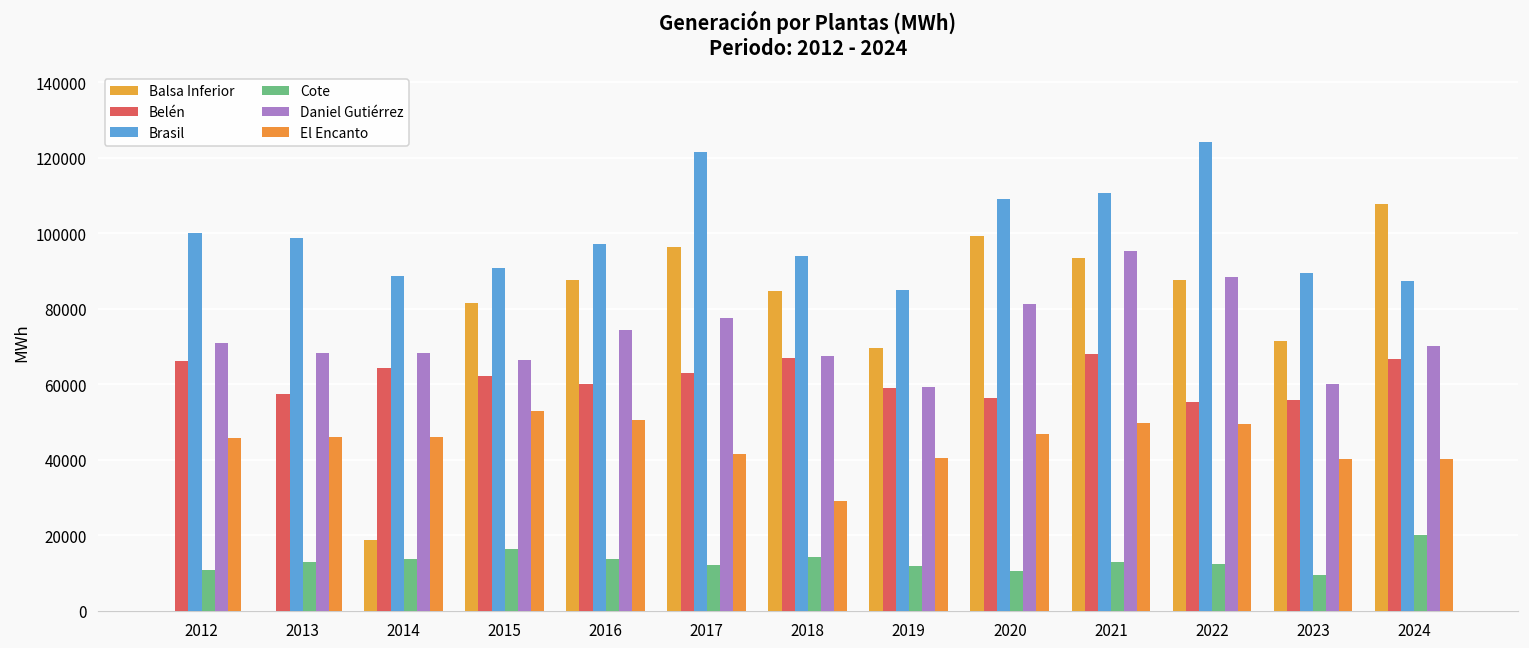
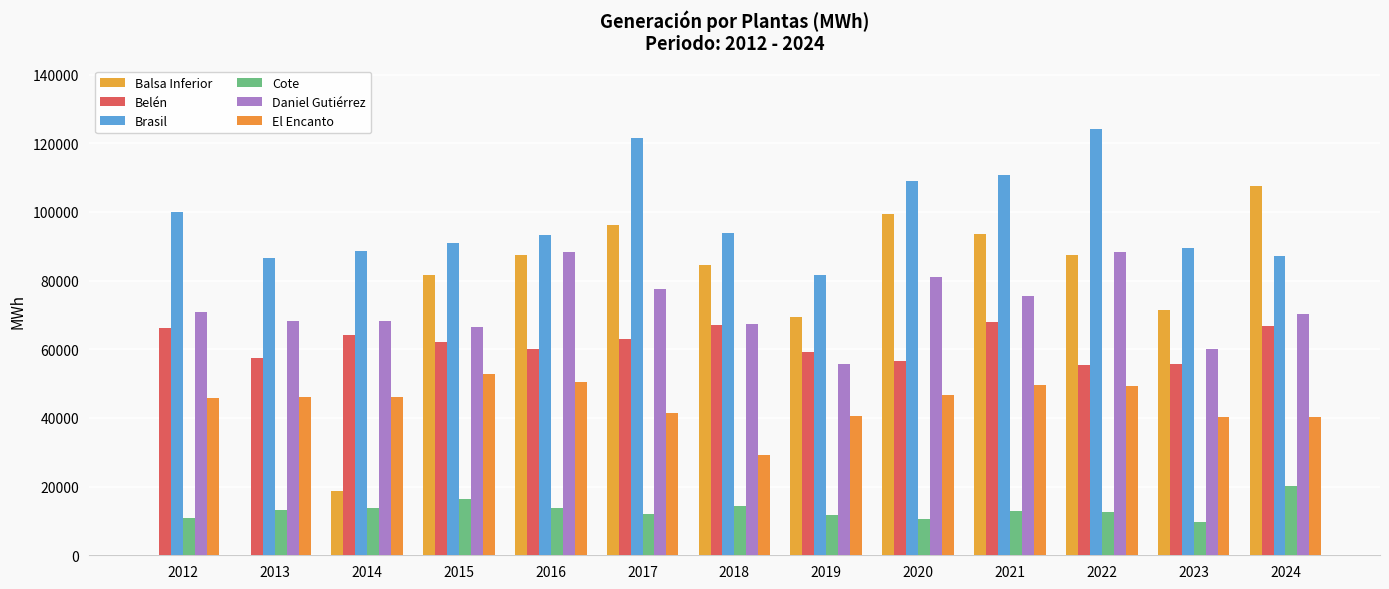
  {
    "Belén": {
      "2012": 66000,
      "2013": 57000,
      "2014": 64000,
      "2015": 62000,
      "2016": 60000,
      "2017": 63000,
      "2018": 67000,
      "2019": 59000,
      "2020": 57000,
      "2021": 68000,
      "2022": 55000,
      "2023": 56000,
      "2024": 67000
    },
    "Brasil": {
      "2012": 100000,
-     "2013": 99000,
+     "2013": 87000,
      "2014": 89000,
      "2015": 91000,
-     "2016": 97000,
+     "2016": 93000,
      "2017": 122000,
      "2018": 94000,
-     "2019": 85000,
+     "2019": 82000,
      "2020": 109000,
      "2021": 111000,
      "2022": 124000,
      "2023": 90000,
      "2024": 87000
    },
    "Cote": {
      "2012": 11000,
      "2013": 13000,
      "2014": 14000,
      "2015": 16000,
      "2016": 14000,
      "2017": 12000,
      "2018": 14000,
      "2019": 12000,
      "2020": 11000,
      "2021": 13000,
      "2022": 13000,
      "2023": 10000,
      "2024": 20000
    },
    "Daniel Gutiérrez": {
      "2012": 71000,
      "2013": 68000,
      "2014": 68000,
      "2015": 66000,
-     "2016": 74000,
+     "2016": 88000,
      "2017": 78000,
      "2018": 67000,
-     "2019": 59000,
+     "2019": 56000,
      "2020": 81000,
-     "2021": 95000,
+     "2021": 75000,
      "2022": 88000,
      "2023": 60000,
      "2024": 70000
    }
  }
